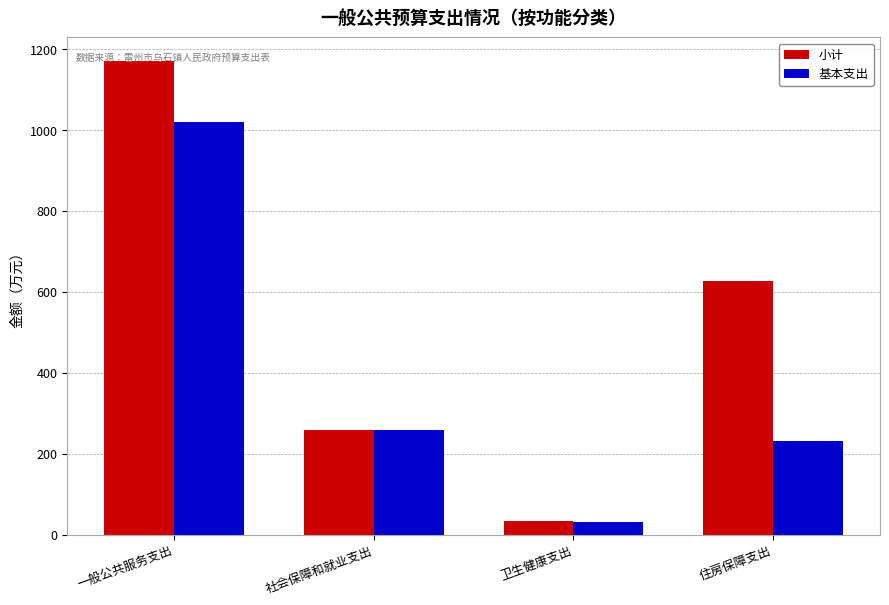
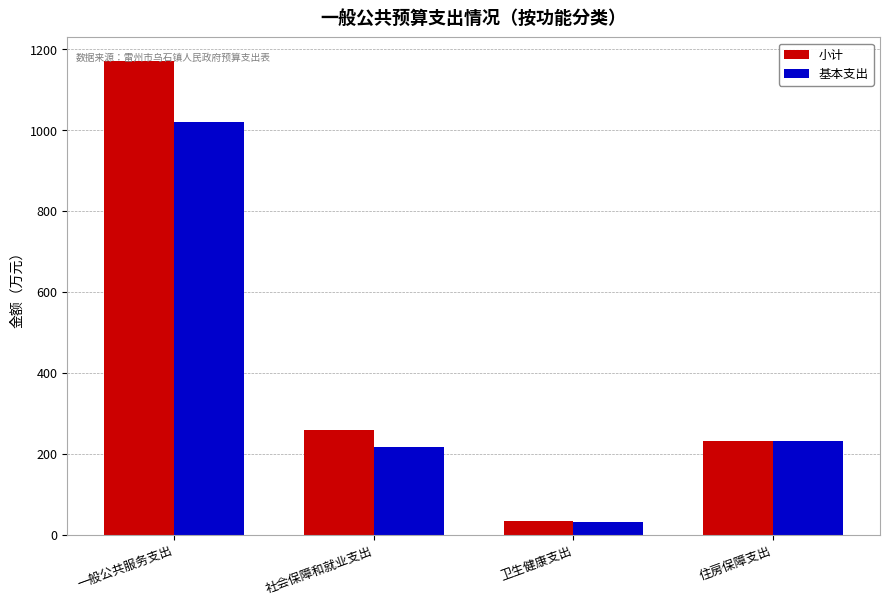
  {
    "小计": {
      "一般公共服务支出": 1170,
      "社会保障和就业支出": 260,
      "卫生健康支出": 30,
-     "住房保障支出": 630
+     "住房保障支出": 230
    },
    "基本支出": {
      "一般公共服务支出": 1020,
-     "社会保障和就业支出": 260,
+     "社会保障和就业支出": 220,
      "卫生健康支出": 30,
      "住房保障支出": 230
    }
  }
